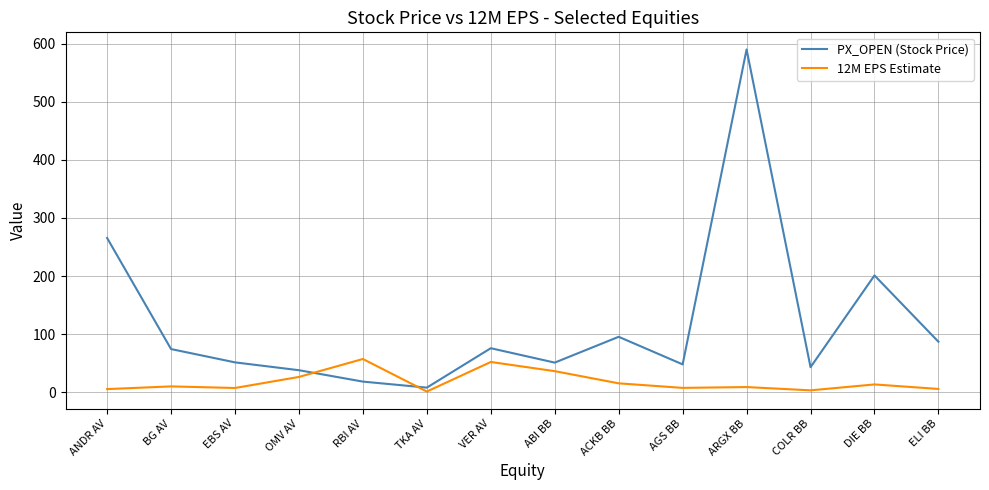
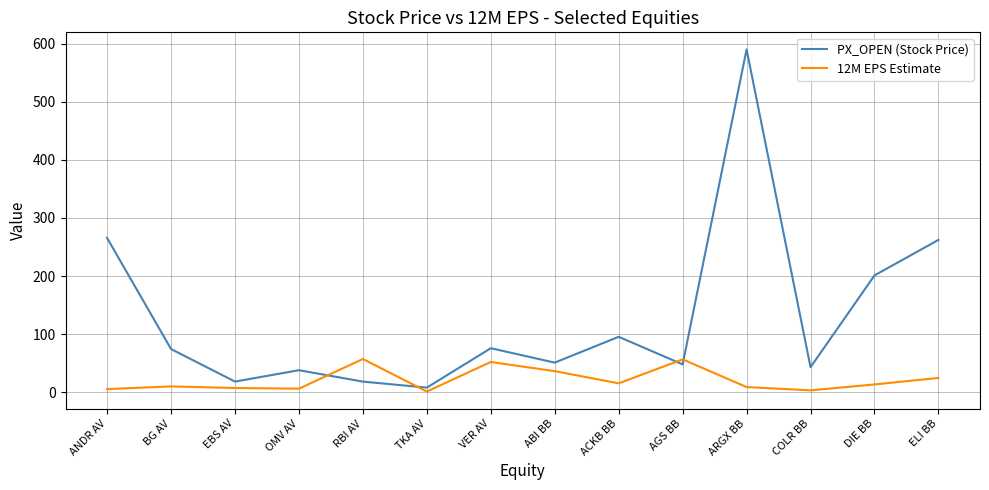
  {
    "PX_OPEN (Stock Price)": {
      "ANDR AV": 270,
      "BG AV": 70,
-     "EBS AV": 50,
+     "EBS AV": 20,
      "OMV AV": 40,
      "RBI AV": 20,
      "TKA AV": 10,
      "VER AV": 80,
      "ABI BB": 50,
      "ACKB BB": 100,
      "AGS BB": 50,
      "ARGX BB": 590,
      "COLR BB": 40,
      "DIE BB": 200,
-     "ELI BB": 90
+     "ELI BB": 260
    },
    "12M EPS Estimate": {
      "ANDR AV": 10,
      "BG AV": 10,
      "EBS AV": 10,
-     "OMV AV": 30,
+     "OMV AV": 10,
      "RBI AV": 60,
      "TKA AV": 0,
      "VER AV": 50,
      "ABI BB": 40,
      "ACKB BB": 20,
-     "AGS BB": 10,
+     "AGS BB": 60,
      "ARGX BB": 10,
      "COLR BB": 0,
      "DIE BB": 10,
-     "ELI BB": 10
+     "ELI BB": 20
    }
  }
